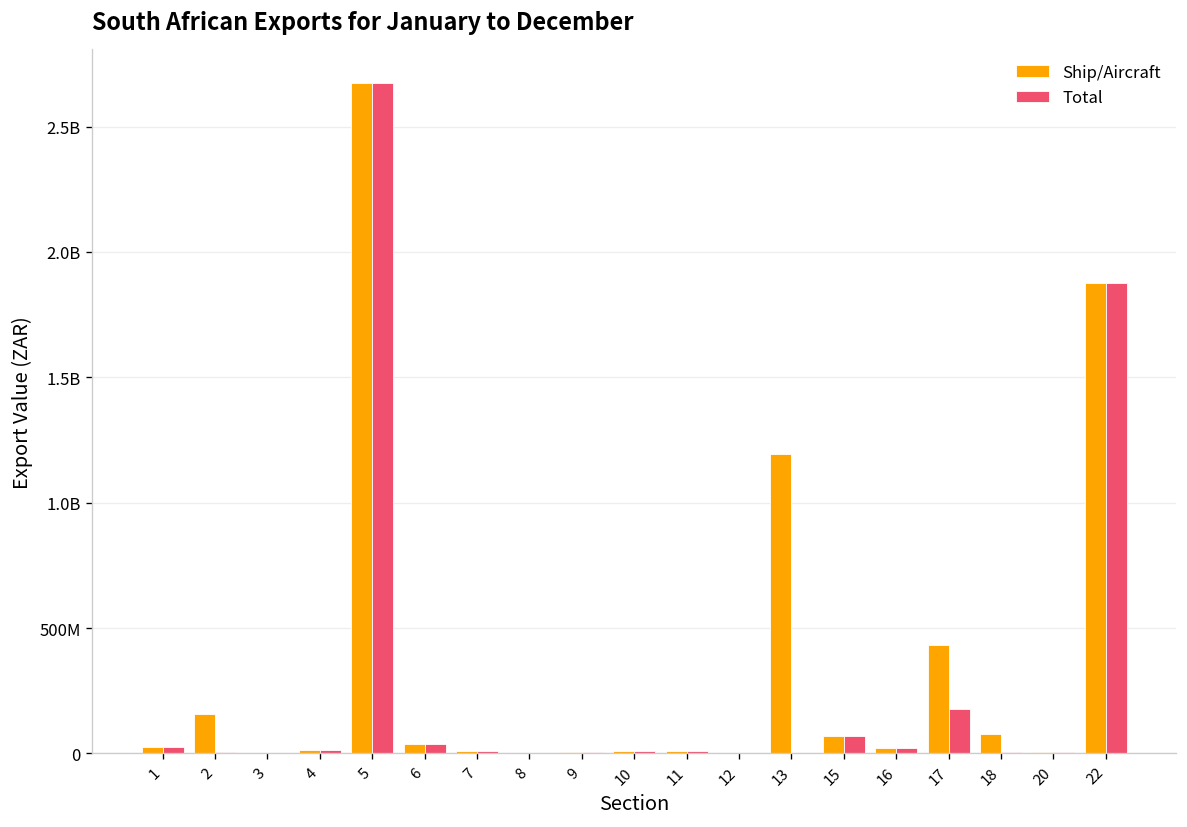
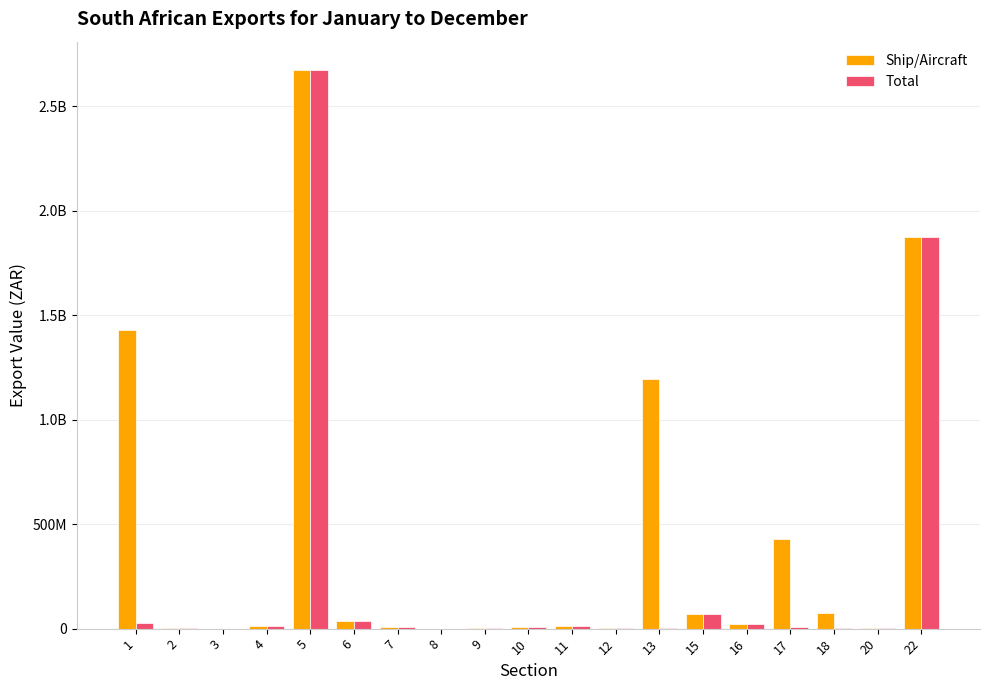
  {
    "Ship/Aircraft": {
-     "1": 30000000,
-     "2": 160000000,
+     "1": 1430000000,
+     "2": 0,
      "5": 2680000000,
      "6": 40000000,
      "13": 1200000000,
      "15": 70000000,
      "16": 20000000,
      "17": 430000000,
      "18": 80000000,
      "22": 1870000000
    },
    "Total": {
      "1": 30000000,
      "5": 2680000000,
      "6": 40000000,
      "15": 70000000,
      "16": 20000000,
-     "17": 180000000,
+     "17": 10000000,
      "22": 1870000000
    }
  }
